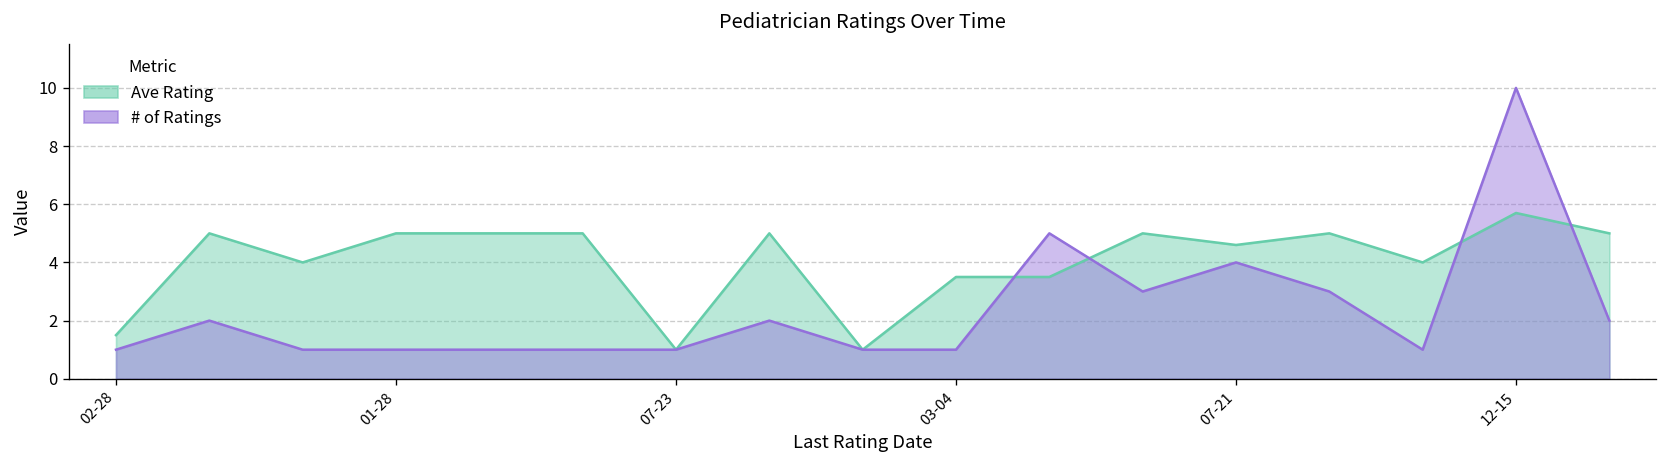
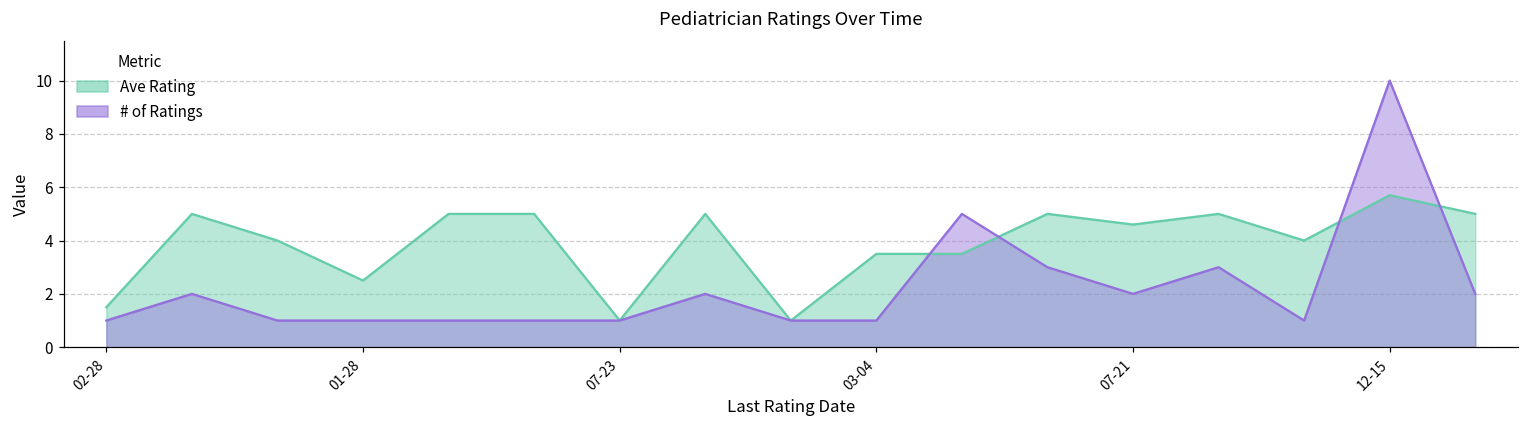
  {
    "Ave Rating": {
      "02-28": 1.5,
-     "01-28": 5.0,
+     "01-28": 2.5,
      "03-04": 3.5,
      "07-21": 4.6,
      "12-15": 5.7
    },
    "# of Ratings": {
      "02-28": 1,
      "01-28": 1,
      "03-04": 1,
-     "07-21": 4,
+     "07-21": 2,
      "12-15": 10
    }
  }
